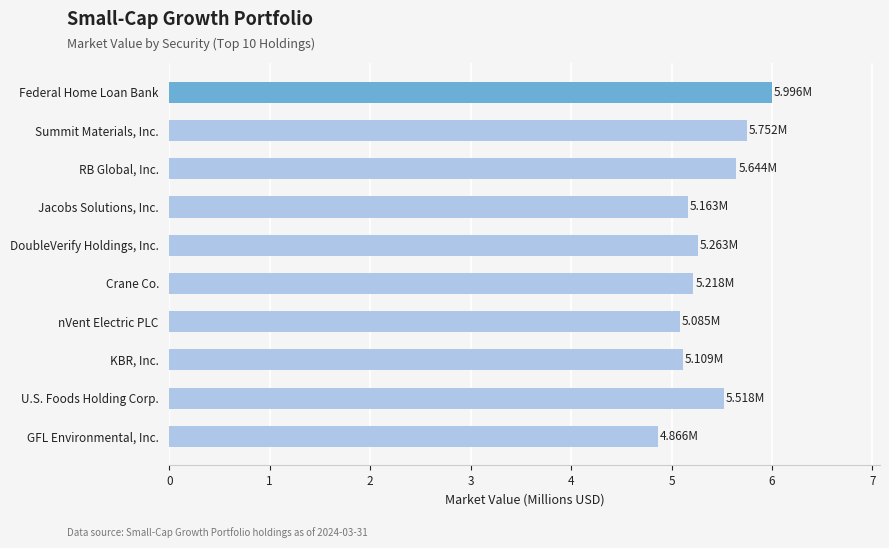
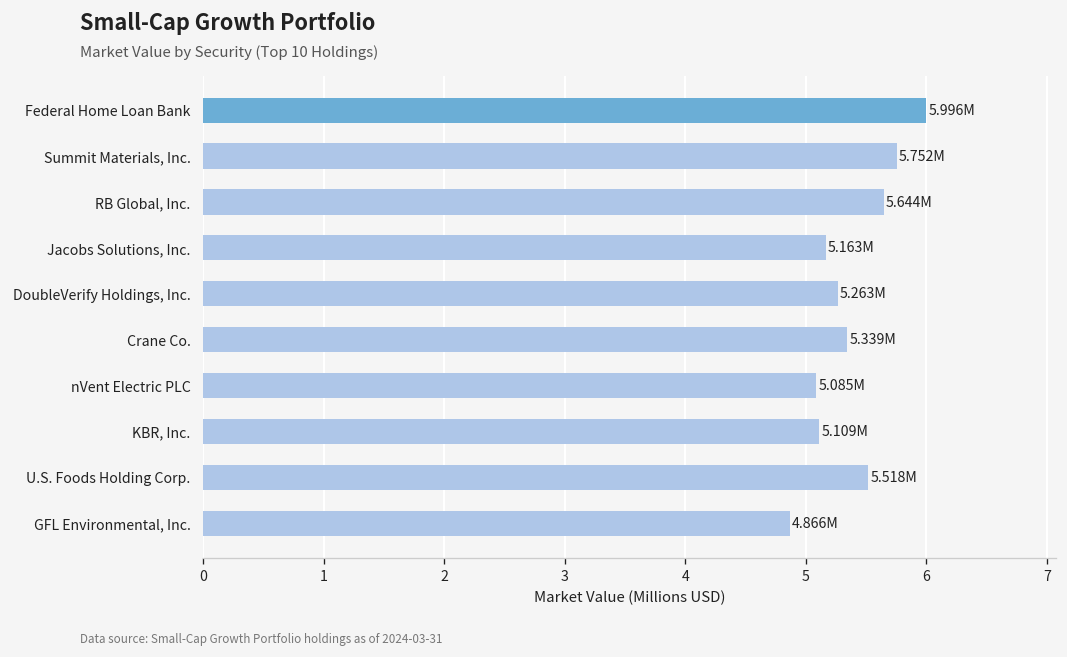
  {
    "Federal Home Loan Bank": "5.996M",
    "Summit Materials, Inc.": "5.752M",
    "RB Global, Inc.": "5.644M",
    "Jacobs Solutions, Inc.": "5.163M",
    "DoubleVerify Holdings, Inc.": "5.263M",
-   "Crane Co.": "5.218M",
+   "Crane Co.": "5.339M",
    "nVent Electric PLC": "5.085M",
    "KBR, Inc.": "5.109M",
    "U.S. Foods Holding Corp.": "5.518M",
    "GFL Environmental, Inc.": "4.866M"
  }
